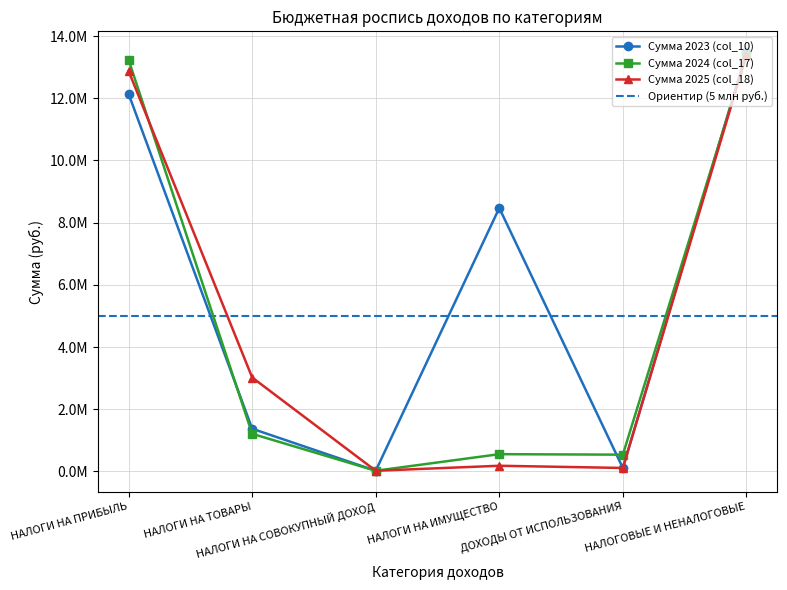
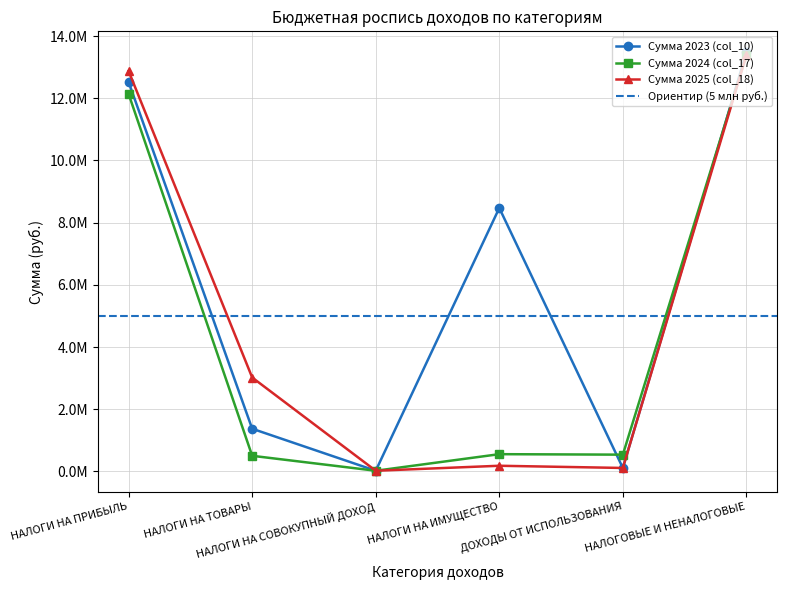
  {
    "Сумма 2023 (col_10)": {
-     "НАЛОГИ НА ПРИБЫЛЬ": 12100000,
+     "НАЛОГИ НА ПРИБЫЛЬ": 12500000,
      "НАЛОГИ НА ТОВАРЫ": 1400000,
      "НАЛОГИ НА ИМУЩЕСТВО": 8500000
    },
    "Сумма 2024 (col_17)": {
-     "НАЛОГИ НА ПРИБЫЛЬ": 13200000,
-     "НАЛОГИ НА ТОВАРЫ": 1200000,
+     "НАЛОГИ НА ПРИБЫЛЬ": 12100000,
+     "НАЛОГИ НА ТОВАРЫ": 500000,
      "НАЛОГИ НА ИМУЩЕСТВО": 600000,
      "ДОХОДЫ ОТ ИСПОЛЬЗОВАНИЯ": 500000
    },
    "Сумма 2025 (col_18)": {
      "НАЛОГИ НА ПРИБЫЛЬ": 12900000,
      "НАЛОГИ НА ТОВАРЫ": 3000000,
      "НАЛОГИ НА ИМУЩЕСТВО": 200000
    }
  }
